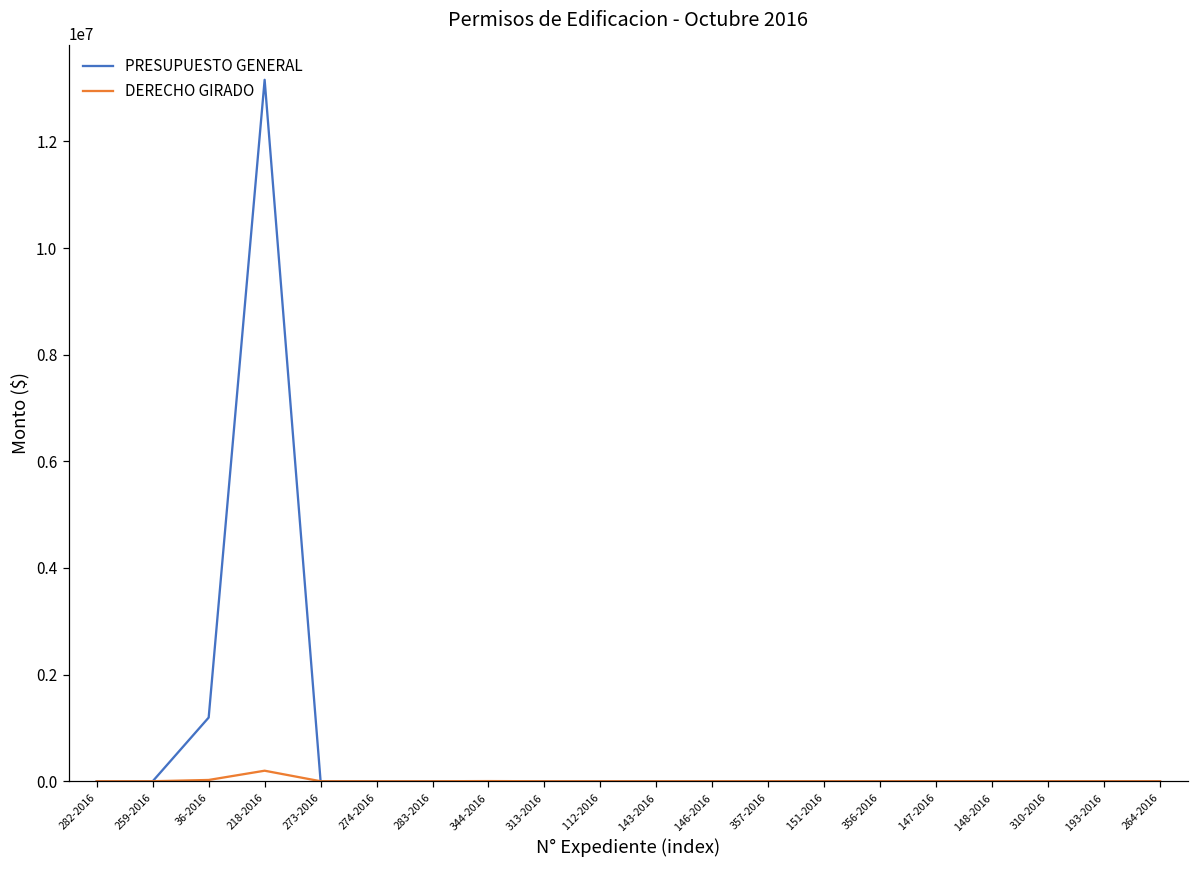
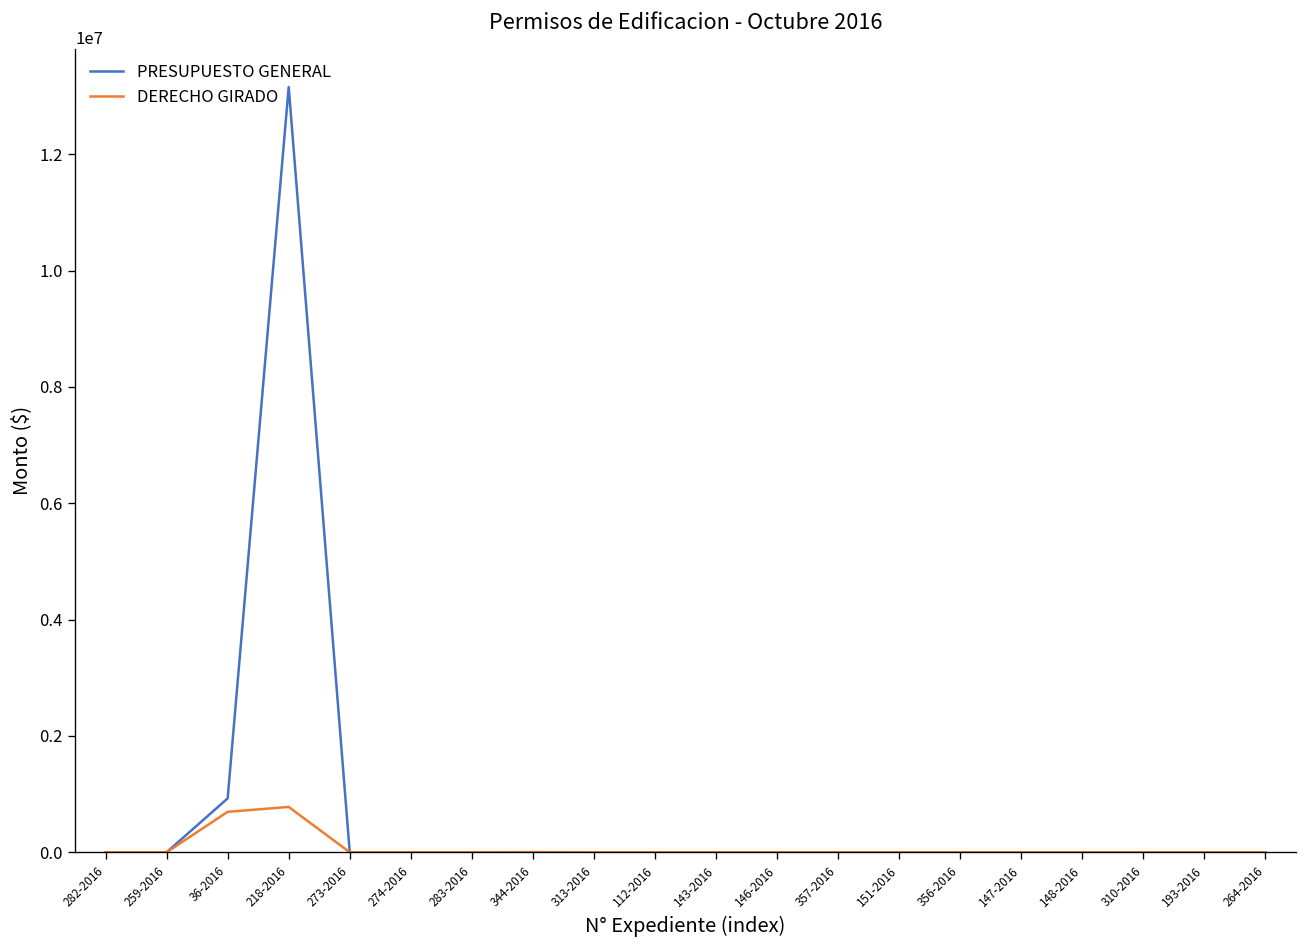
  {
    "PRESUPUESTO GENERAL": {
-     "36-2016": 1200000,
+     "36-2016": 900000,
      "218-2016": 13200000
    },
    "DERECHO GIRADO": {
-     "36-2016": 0,
-     "218-2016": 200000
+     "36-2016": 700000,
+     "218-2016": 800000
    }
  }
